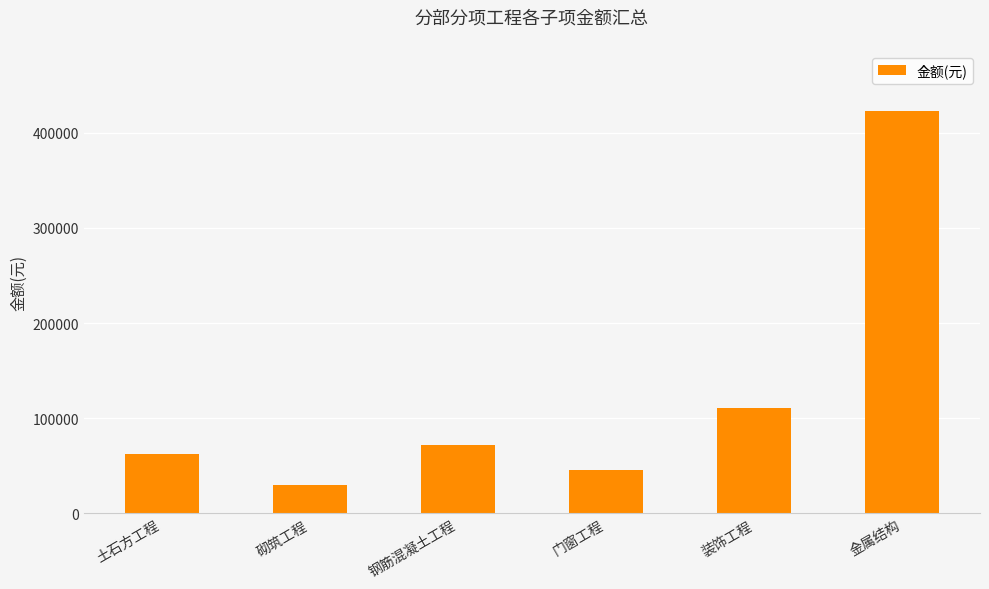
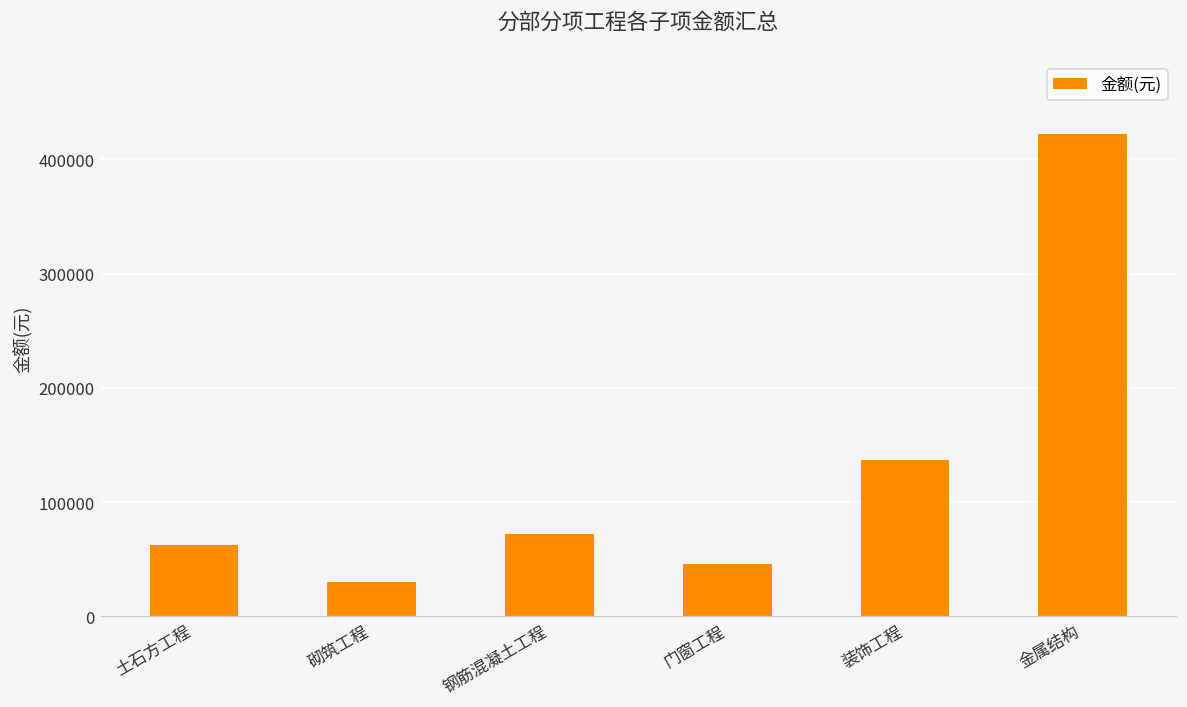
  {
    "土石方工程": 60000,
    "砌筑工程": 30000,
    "钢筋混凝土工程": 70000,
    "门窗工程": 50000,
-   "装饰工程": 110000,
+   "装饰工程": 140000,
    "金属结构": 420000
  }
